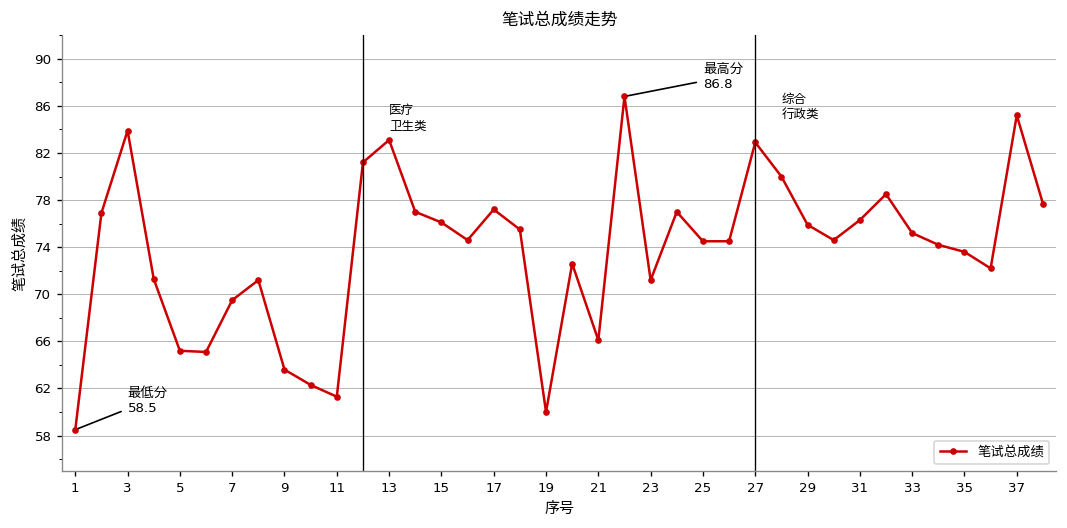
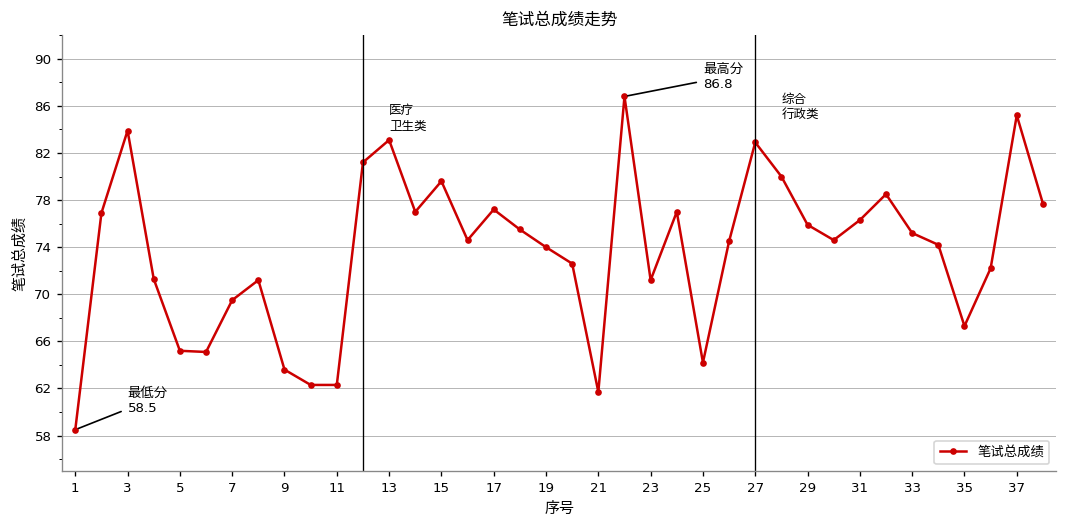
  {
    "3": 84,
    "5": 65,
    "7": 70,
    "9": 64,
-   "11": 61,
+   "11": 62,
    "13": 83,
-   "15": 76,
+   "15": 80,
    "17": 77,
-   "19": 60,
-   "21": 66,
+   "19": 74,
+   "21": 62,
    "23": 71,
-   "25": 75,
+   "25": 64,
    "27": 83,
    "29": 76,
    "31": 76,
    "33": 75,
-   "35": 74,
+   "35": 67,
    "37": 85
  }
